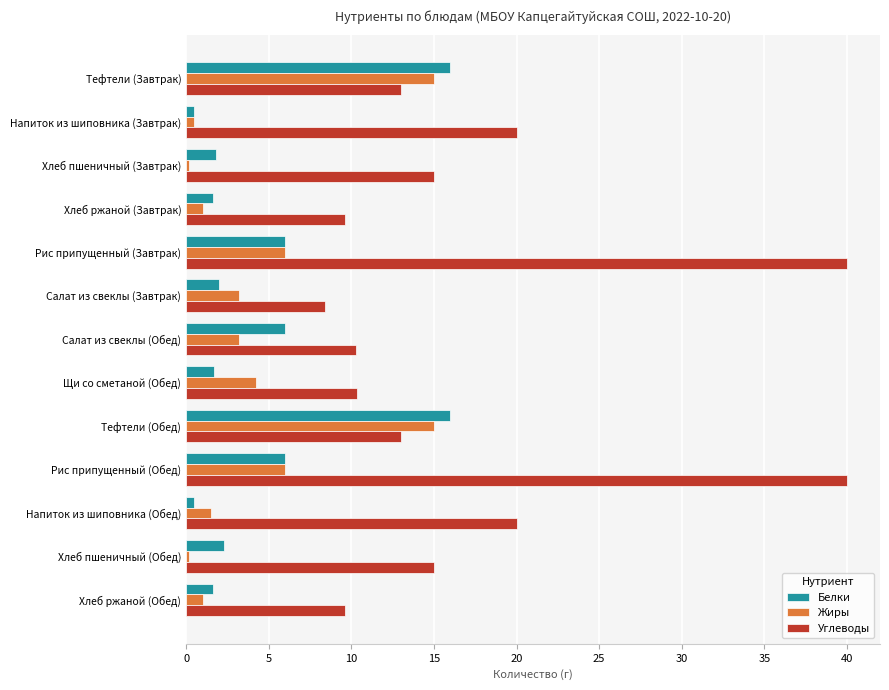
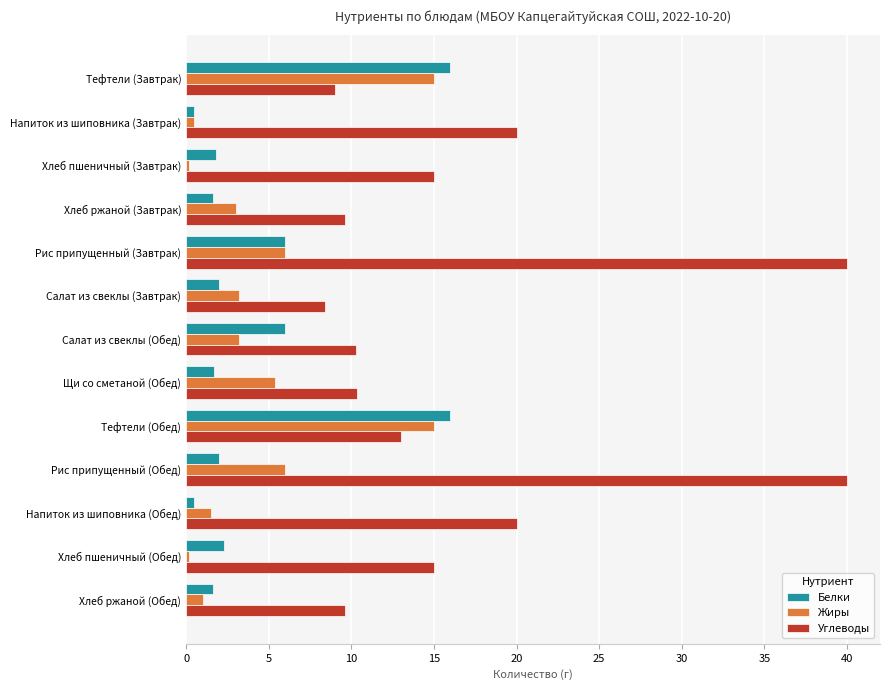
  {
    "Белки": {
      "Тефтели (Завтрак)": 16,
      "Напиток из шиповника (Завтрак)": 0.5,
      "Хлеб пшеничный (Завтрак)": 1.8,
      "Хлеб ржаной (Завтрак)": 1.6,
      "Рис припущенный (Завтрак)": 6,
      "Салат из свеклы (Завтрак)": 2,
      "Салат из свеклы (Обед)": 6,
      "Щи со сметаной (Обед)": 1.7,
      "Тефтели (Обед)": 16,
-     "Рис припущенный (Обед)": 6,
+     "Рис припущенный (Обед)": 2,
      "Напиток из шиповника (Обед)": 0.5,
      "Хлеб пшеничный (Обед)": 2.3,
      "Хлеб ржаной (Обед)": 1.6
    },
    "Жиры": {
      "Тефтели (Завтрак)": 15.0,
      "Напиток из шиповника (Завтрак)": 0.5,
      "Хлеб пшеничный (Завтрак)": 0.2,
-     "Хлеб ржаной (Завтрак)": 1,
+     "Хлеб ржаной (Завтрак)": 3,
      "Рис припущенный (Завтрак)": 6.0,
      "Салат из свеклы (Завтрак)": 3.2,
      "Салат из свеклы (Обед)": 3.2,
-     "Щи со сметаной (Обед)": 4.2,
+     "Щи со сметаной (Обед)": 5.4,
      "Тефтели (Обед)": 15.0,
      "Рис припущенный (Обед)": 6.0,
      "Напиток из шиповника (Обед)": 1.5,
      "Хлеб пшеничный (Обед)": 0.2,
      "Хлеб ржаной (Обед)": 1.0
    },
    "Углеводы": {
-     "Тефтели (Завтрак)": 13,
+     "Тефтели (Завтрак)": 9,
      "Напиток из шиповника (Завтрак)": 20,
      "Хлеб пшеничный (Завтрак)": 15,
      "Хлеб ржаной (Завтрак)": 9.6,
      "Рис припущенный (Завтрак)": 40,
      "Салат из свеклы (Завтрак)": 8.4,
      "Салат из свеклы (Обед)": 10.3,
      "Щи со сметаной (Обед)": 10.4,
      "Тефтели (Обед)": 13,
      "Рис припущенный (Обед)": 40,
      "Напиток из шиповника (Обед)": 20,
      "Хлеб пшеничный (Обед)": 15,
      "Хлеб ржаной (Обед)": 9.6
    }
  }
